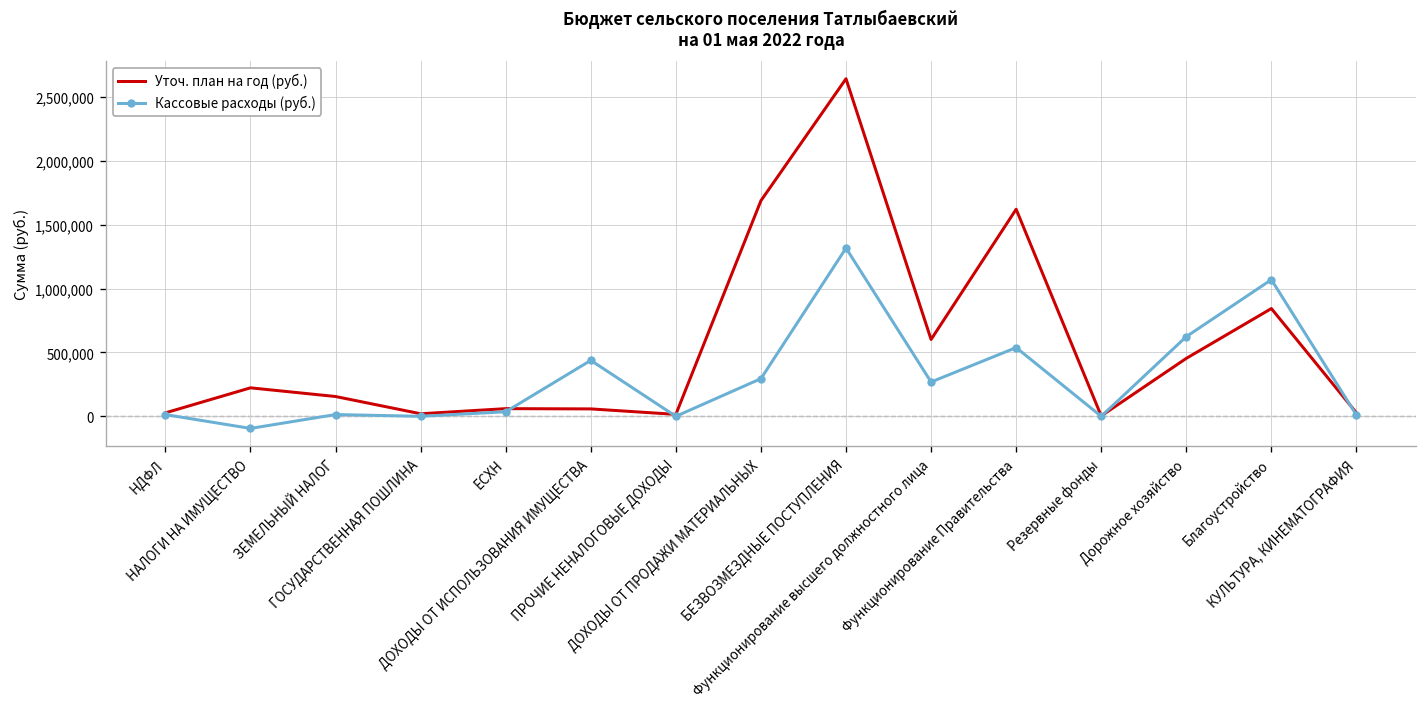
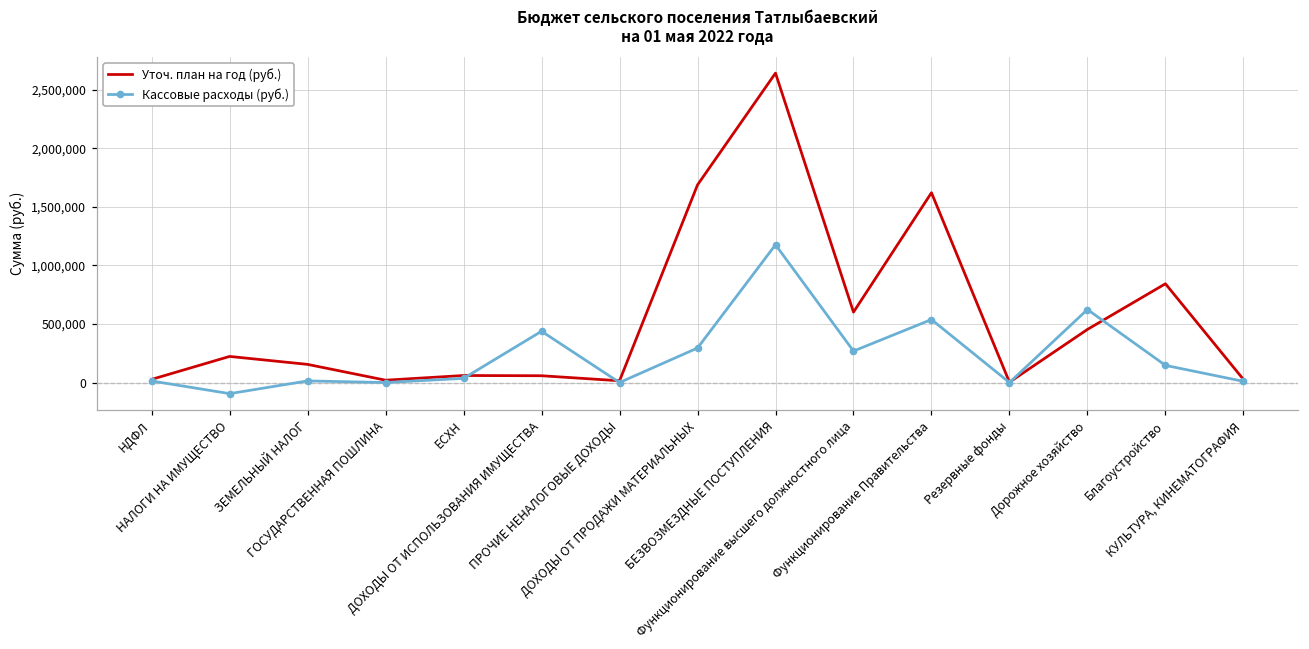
  {
    "Уточ. план на год (руб.)": {
      "НАЛОГИ НА ИМУЩЕСТВО": "220,000",
      "ЗЕМЕЛЬНЫЙ НАЛОГ": "160,000",
      "ЕСХН": "60,000",
      "ДОХОДЫ ОТ ИСПОЛЬЗОВАНИЯ ИМУЩЕСТВА": "60,000",
      "ДОХОДЫ ОТ ПРОДАЖИ МАТЕРИАЛЬНЫХ": "1,690,000",
      "БЕЗВОЗМЕЗДНЫЕ ПОСТУПЛЕНИЯ": "2,640,000",
      "Функционирование высшего должностного лица": "600,000",
      "Функционирование Правительства": "1,620,000",
      "Дорожное хозяйство": "450,000",
      "Благоустройство": "840,000"
    },
    "Кассовые расходы (руб.)": {
      "НАЛОГИ НА ИМУЩЕСТВО": "-90,000",
      "ЗЕМЕЛЬНЫЙ НАЛОГ": "10,000",
      "ЕСХН": "40,000",
      "ДОХОДЫ ОТ ИСПОЛЬЗОВАНИЯ ИМУЩЕСТВА": "440,000",
      "ДОХОДЫ ОТ ПРОДАЖИ МАТЕРИАЛЬНЫХ": "290,000",
-     "БЕЗВОЗМЕЗДНЫЕ ПОСТУПЛЕНИЯ": "1,320,000",
+     "БЕЗВОЗМЕЗДНЫЕ ПОСТУПЛЕНИЯ": "1,180,000",
      "Функционирование высшего должностного лица": "270,000",
      "Функционирование Правительства": "540,000",
      "Дорожное хозяйство": "620,000",
-     "Благоустройство": "1,070,000"
+     "Благоустройство": "150,000"
    }
  }
